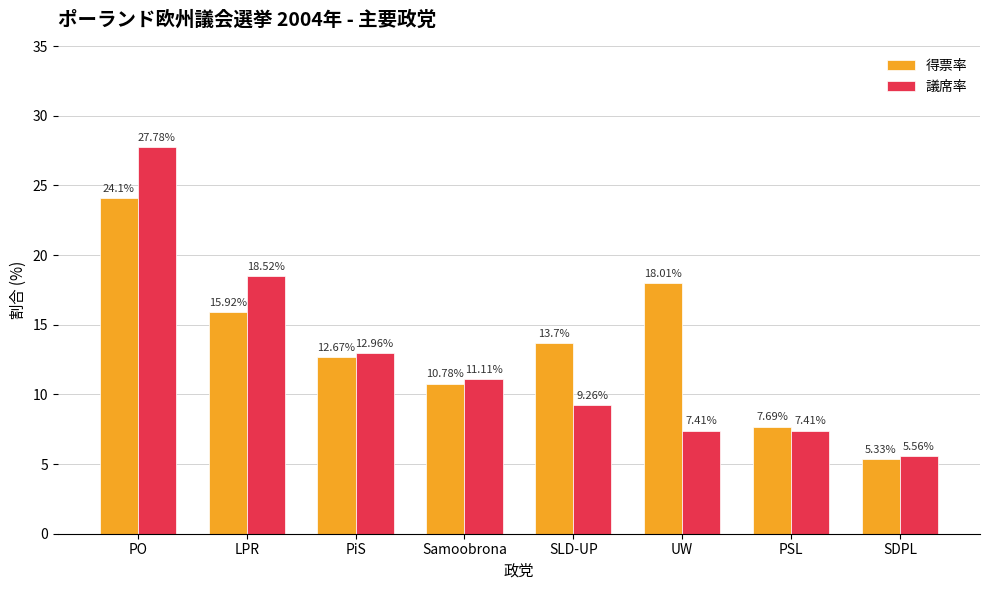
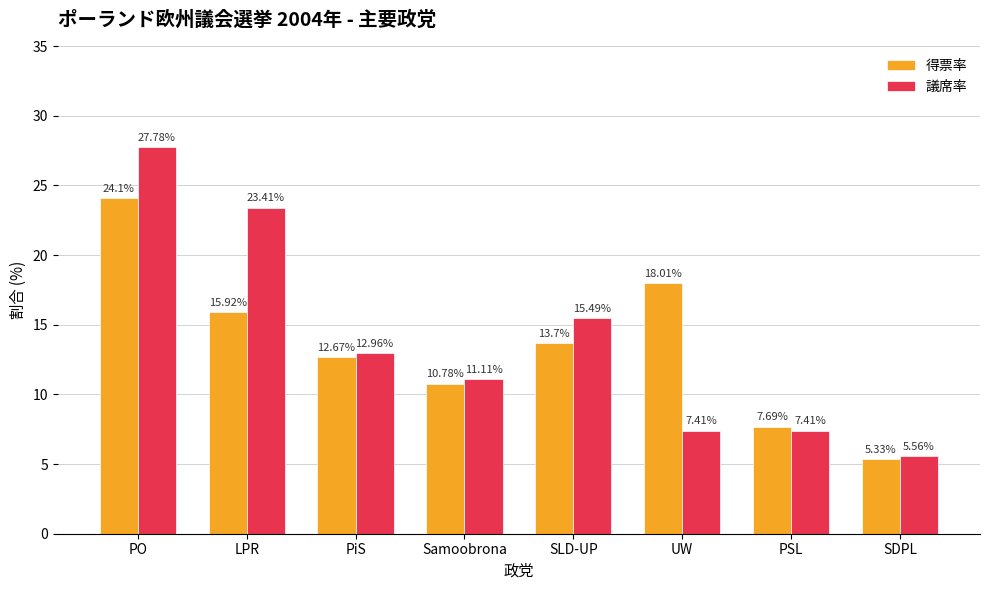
  {
    "得票率": {
      "PO": "24.1%",
      "LPR": "15.92%",
      "PiS": "12.67%",
      "Samoobrona": "10.78%",
      "SLD-UP": "13.7%",
      "UW": "18.01%",
      "PSL": "7.69%",
      "SDPL": "5.33%"
    },
    "議席率": {
      "PO": "27.78%",
-     "LPR": "18.52%",
+     "LPR": "23.41%",
      "PiS": "12.96%",
      "Samoobrona": "11.11%",
-     "SLD-UP": "9.26%",
+     "SLD-UP": "15.49%",
      "UW": "7.41%",
      "PSL": "7.41%",
      "SDPL": "5.56%"
    }
  }
